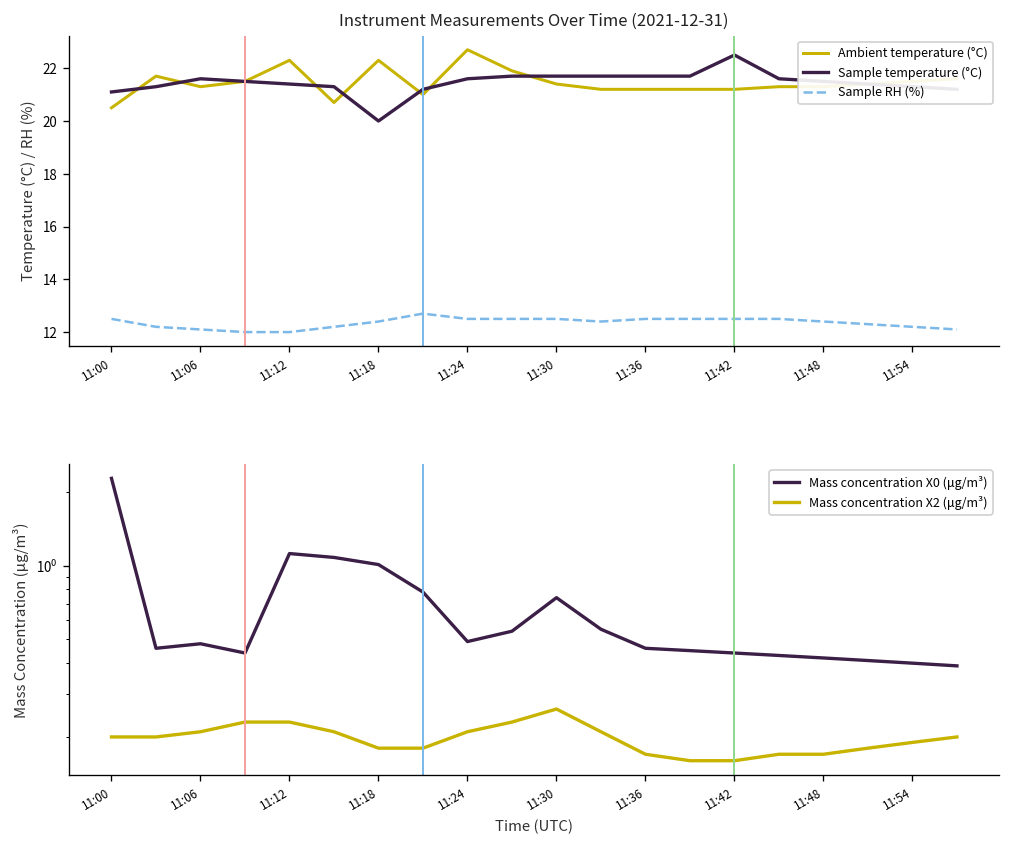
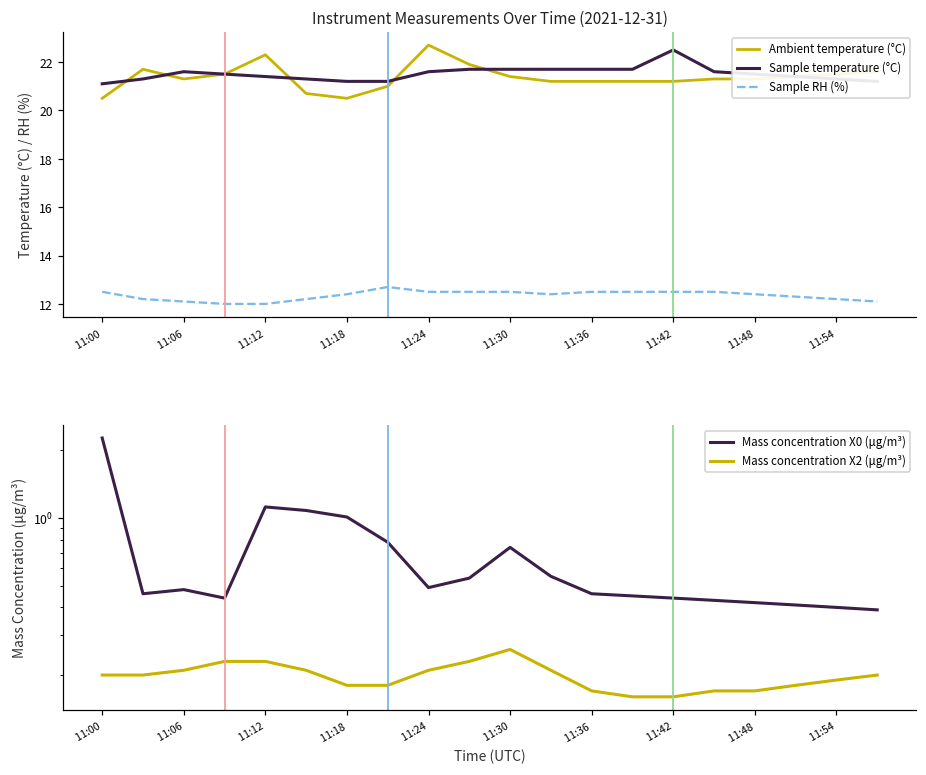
  {
    "Instrument Measurements Over Time (2021-12-31)": {
      "Ambient temperature (°C)": {
        "11:00": 20.5,
        "11:06": 21.3,
        "11:12": 22.3,
-       "11:18": 22.3,
+       "11:18": 20.5,
        "11:24": 22.7,
        "11:30": 21.4,
        "11:36": 21.2,
        "11:42": 21.2
      },
      "Sample temperature (°C)": {
        "11:00": 21.1,
        "11:06": 21.6,
        "11:12": 21.4,
-       "11:18": 20.0,
+       "11:18": 21.2,
        "11:24": 21.6,
        "11:30": 21.7,
        "11:36": 21.7,
        "11:42": 22.5
      },
      "Sample RH (%)": {
        "11:00": 12.5,
        "11:06": 12.1,
        "11:12": 12.0,
        "11:18": 12.4,
        "11:24": 12.5,
        "11:30": 12.5,
        "11:36": 12.5,
        "11:42": 12.5,
        "11:48": 12.4,
        "11:54": 12.2
      }
    }
  }
